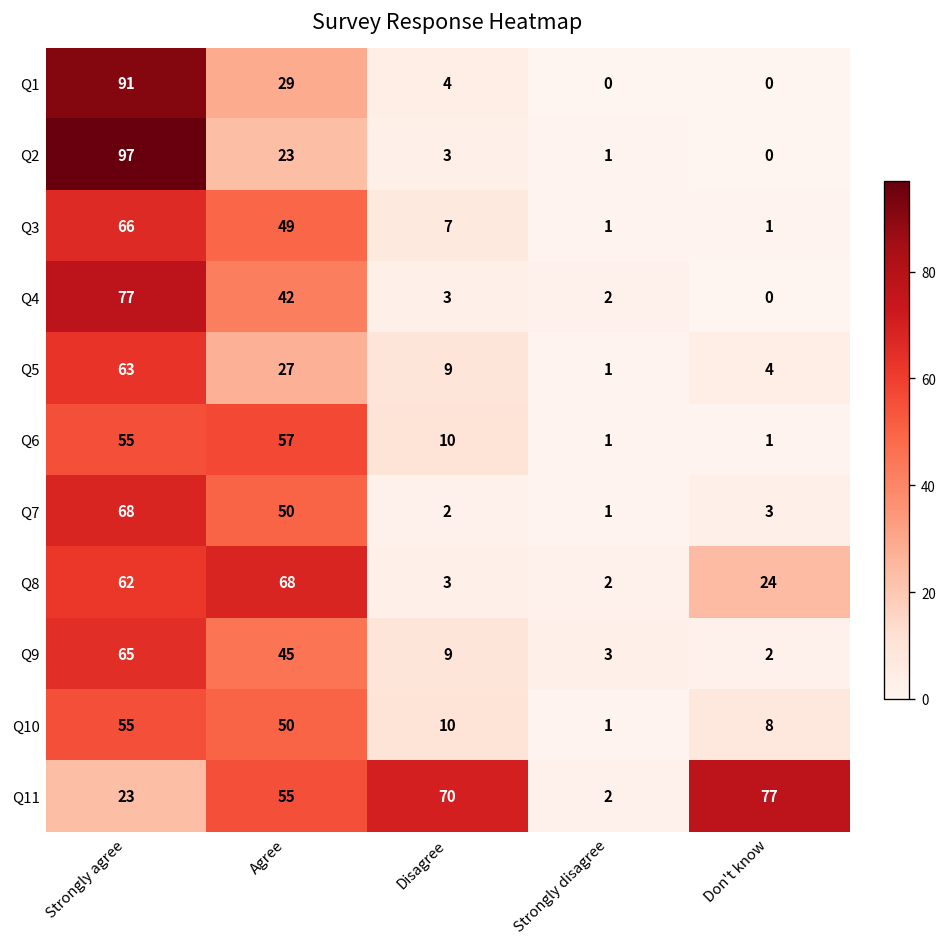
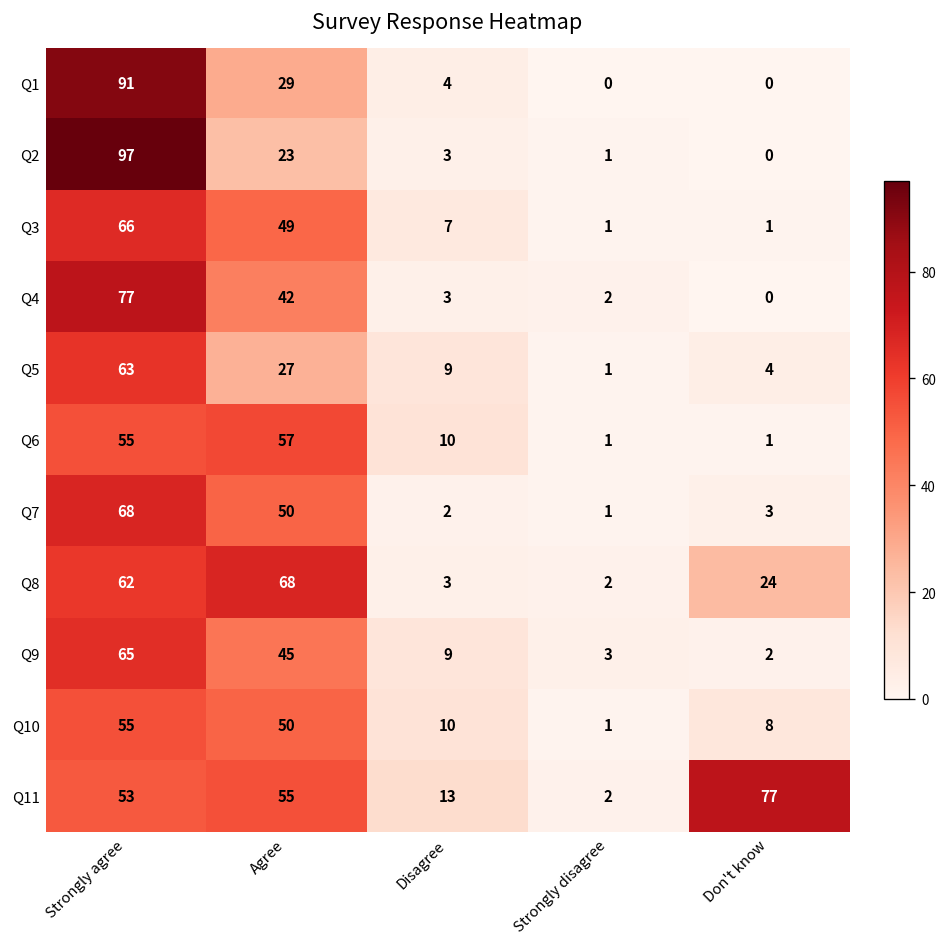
  {
    "Q1": {
      "Strongly agree": 91,
      "Agree": 29,
      "Disagree": 4,
      "Strongly disagree": 0,
      "Don't know": 0
    },
    "Q2": {
      "Strongly agree": 97,
      "Agree": 23,
      "Disagree": 3,
      "Strongly disagree": 1,
      "Don't know": 0
    },
    "Q3": {
      "Strongly agree": 66,
      "Agree": 49,
      "Disagree": 7,
      "Strongly disagree": 1,
      "Don't know": 1
    },
    "Q4": {
      "Strongly agree": 77,
      "Agree": 42,
      "Disagree": 3,
      "Strongly disagree": 2,
      "Don't know": 0
    },
    "Q5": {
      "Strongly agree": 63,
      "Agree": 27,
      "Disagree": 9,
      "Strongly disagree": 1,
      "Don't know": 4
    },
    "Q6": {
      "Strongly agree": 55,
      "Agree": 57,
      "Disagree": 10,
      "Strongly disagree": 1,
      "Don't know": 1
    },
    "Q7": {
      "Strongly agree": 68,
      "Agree": 50,
      "Disagree": 2,
      "Strongly disagree": 1,
      "Don't know": 3
    },
    "Q8": {
      "Strongly agree": 62,
      "Agree": 68,
      "Disagree": 3,
      "Strongly disagree": 2,
      "Don't know": 24
    },
    "Q9": {
      "Strongly agree": 65,
      "Agree": 45,
      "Disagree": 9,
      "Strongly disagree": 3,
      "Don't know": 2
    },
    "Q10": {
      "Strongly agree": 55,
      "Agree": 50,
      "Disagree": 10,
      "Strongly disagree": 1,
      "Don't know": 8
    },
    "Q11": {
-     "Strongly agree": 23,
+     "Strongly agree": 53,
      "Agree": 55,
-     "Disagree": 70,
+     "Disagree": 13,
      "Strongly disagree": 2,
      "Don't know": 77
    }
  }
